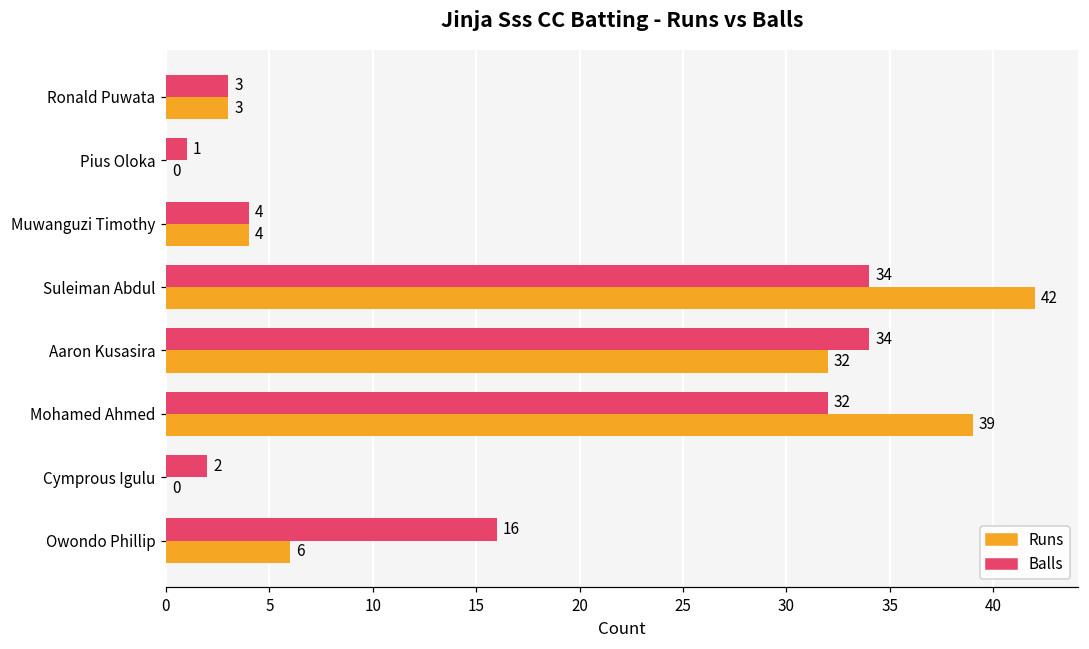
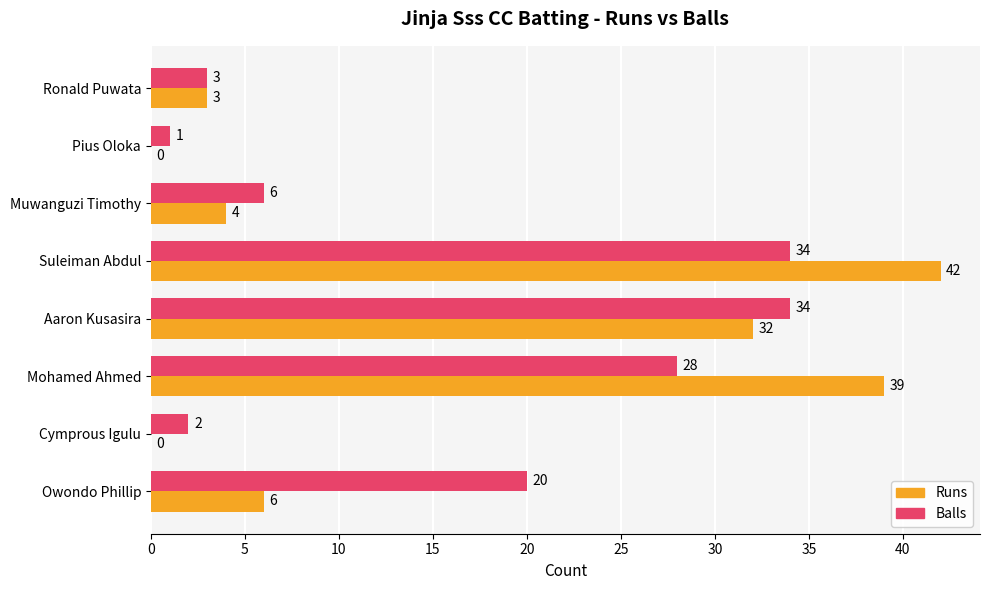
  {
    "Runs": {
      "Ronald Puwata": 3,
      "Pius Oloka": 0,
      "Muwanguzi Timothy": 4,
      "Suleiman Abdul": 42,
      "Aaron Kusasira": 32,
      "Mohamed Ahmed": 39,
      "Cymprous Igulu": 0,
      "Owondo Phillip": 6
    },
    "Balls": {
      "Ronald Puwata": 3,
      "Pius Oloka": 1,
-     "Muwanguzi Timothy": 4,
+     "Muwanguzi Timothy": 6,
      "Suleiman Abdul": 34,
      "Aaron Kusasira": 34,
-     "Mohamed Ahmed": 32,
+     "Mohamed Ahmed": 28,
      "Cymprous Igulu": 2,
-     "Owondo Phillip": 16
+     "Owondo Phillip": 20
    }
  }
